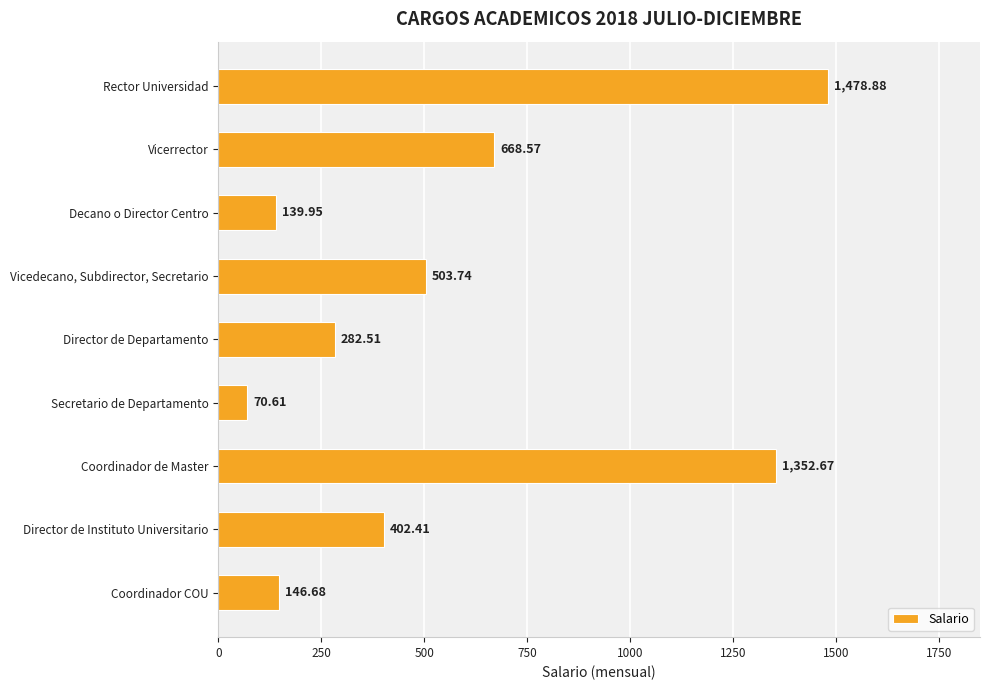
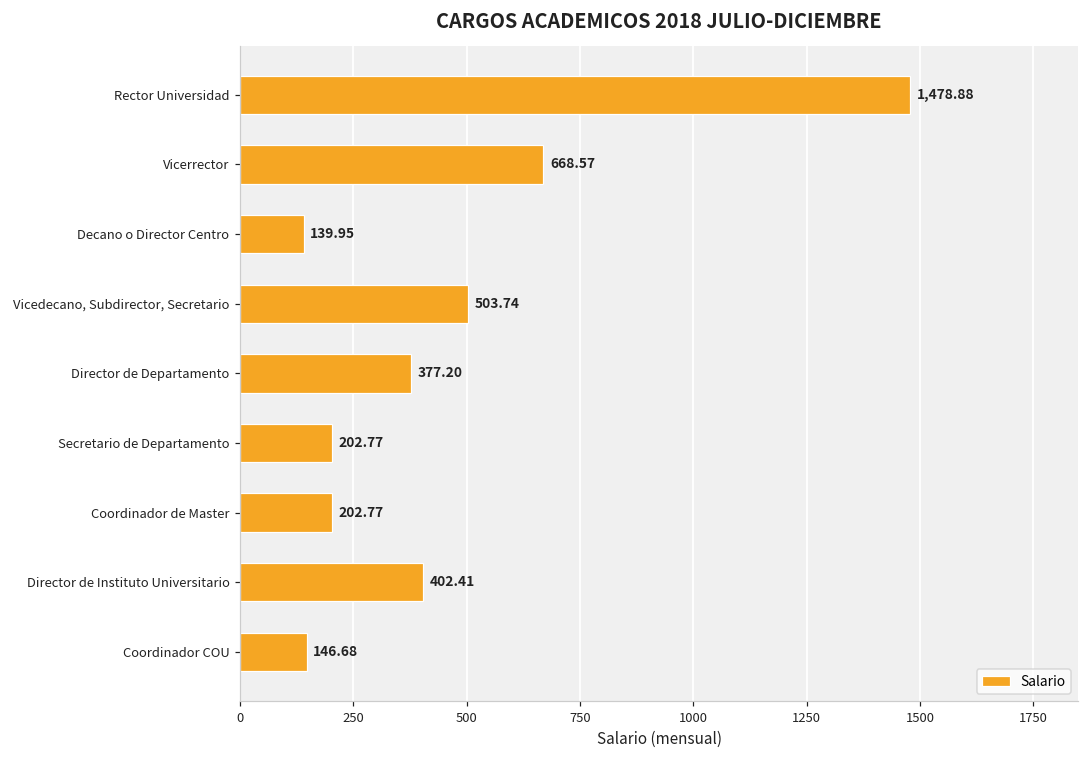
  {
    "Rector Universidad": "1,478.88",
    "Vicerrector": "668.57",
    "Decano o Director Centro": "139.95",
    "Vicedecano, Subdirector, Secretario": "503.74",
-   "Director de Departamento": "282.51",
-   "Secretario de Departamento": "70.61",
-   "Coordinador de Master": "1,352.67",
+   "Director de Departamento": "377.20",
+   "Secretario de Departamento": "202.77",
+   "Coordinador de Master": "202.77",
    "Director de Instituto Universitario": "402.41",
    "Coordinador COU": "146.68"
  }
